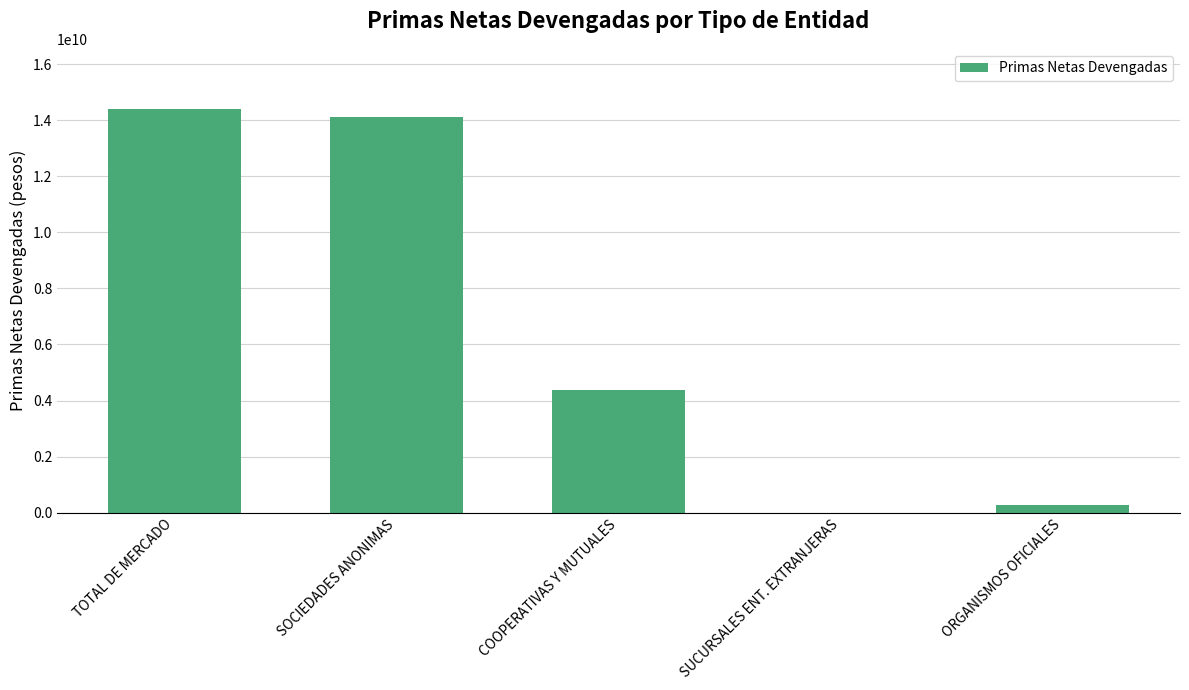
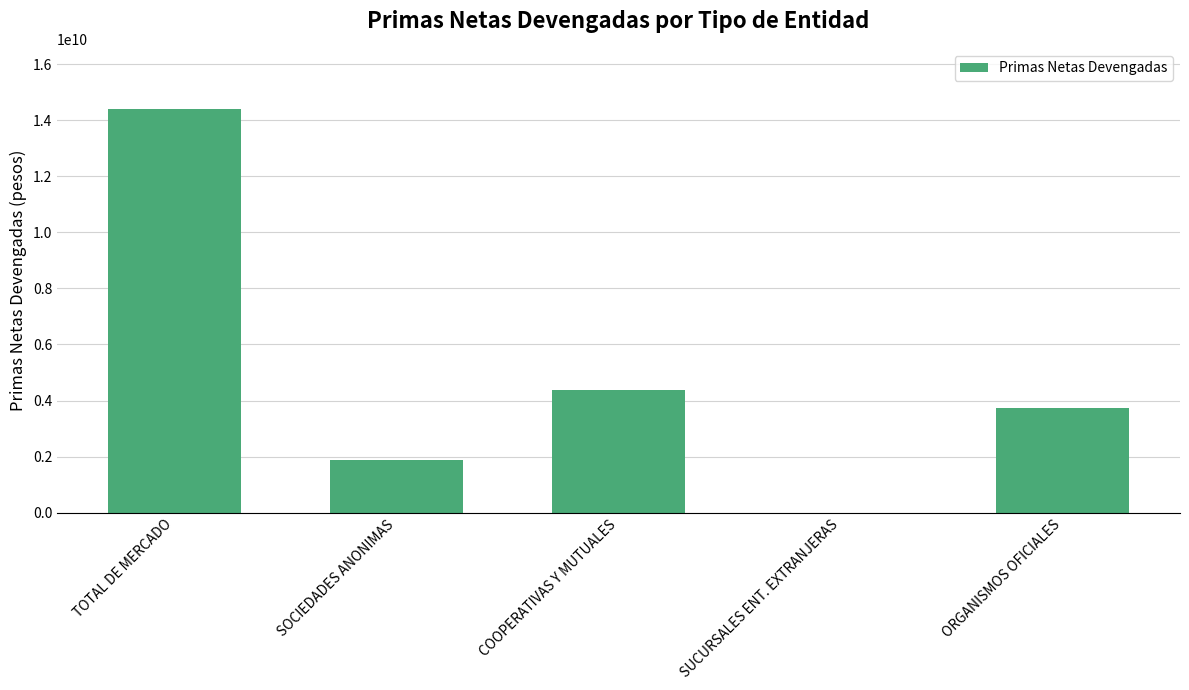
  {
    "TOTAL DE MERCADO": 14400000000,
-   "SOCIEDADES ANONIMAS": 14100000000,
+   "SOCIEDADES ANONIMAS": 1900000000,
    "COOPERATIVAS Y MUTUALES": 4400000000,
    "SUCURSALES ENT. EXTRANJERAS": 0,
-   "ORGANISMOS OFICIALES": 300000000
+   "ORGANISMOS OFICIALES": 3700000000
  }
